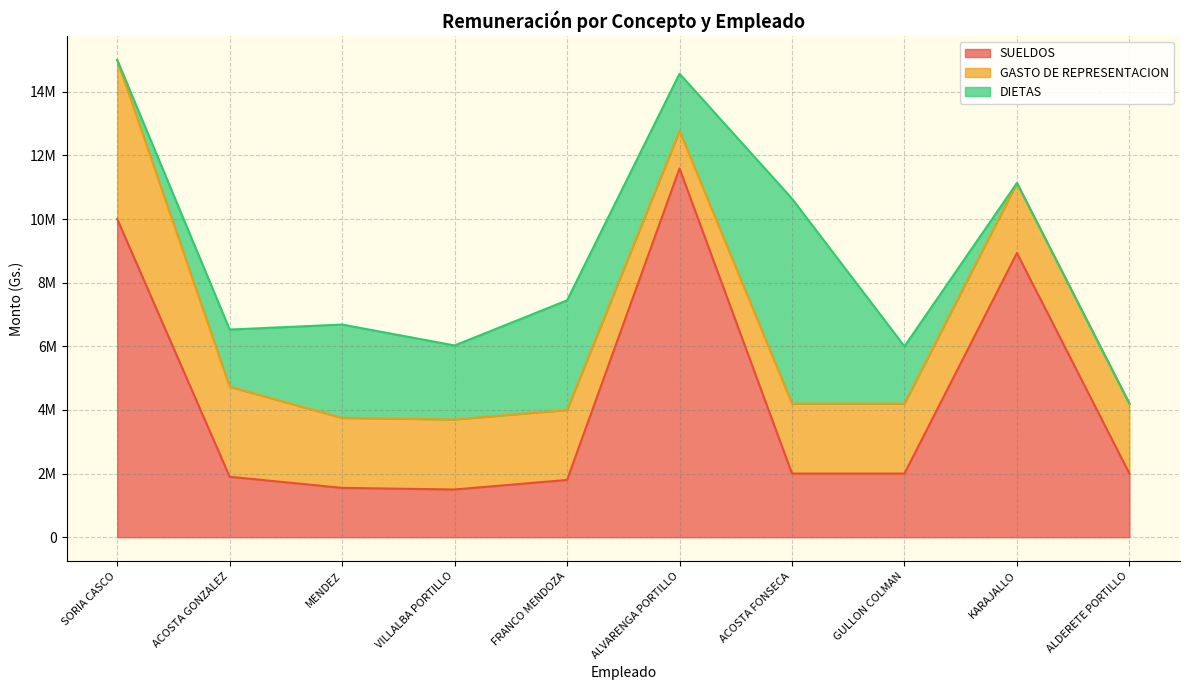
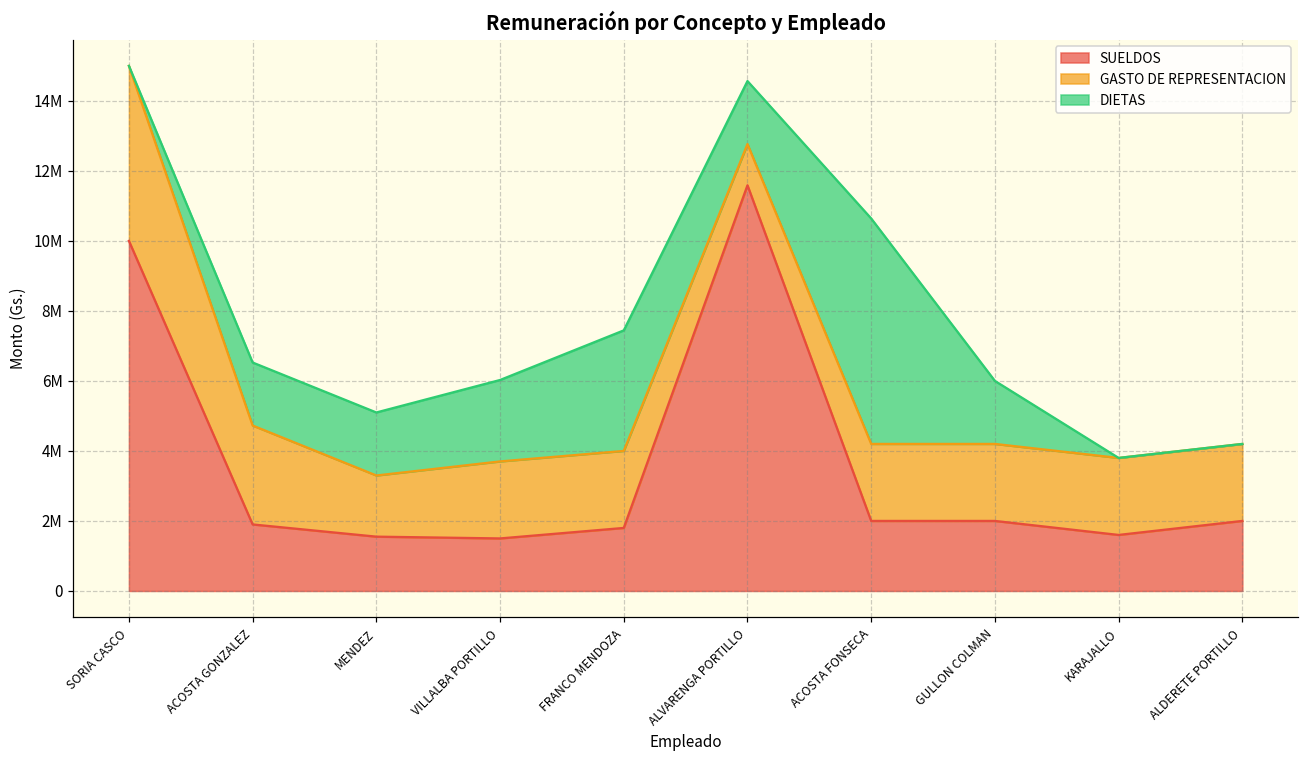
  {
    "SUELDOS": {
      "SORIA CASCO": 10000000,
      "ACOSTA GONZALEZ": 1900000,
      "MENDEZ": 1600000,
      "VILLALBA PORTILLO": 1500000,
      "FRANCO MENDOZA": 1800000,
      "ALVARENGA PORTILLO": 11600000,
      "ACOSTA FONSECA": 2000000,
      "GULLON COLMAN": 2000000,
-     "KARAJALLO": 8900000,
+     "KARAJALLO": 1600000,
      "ALDERETE PORTILLO": 2000000
    },
    "GASTO DE REPRESENTACION": {
      "ACOSTA GONZALEZ": 2800000,
-     "MENDEZ": 2200000,
+     "MENDEZ": 1700000,
      "VILLALBA PORTILLO": 2200000,
      "FRANCO MENDOZA": 2200000,
      "ALVARENGA PORTILLO": 1200000,
      "ACOSTA FONSECA": 2200000,
      "GULLON COLMAN": 2200000
    },
    "DIETAS": {
      "ACOSTA GONZALEZ": 1800000,
-     "MENDEZ": 2900000,
+     "MENDEZ": 1800000,
      "VILLALBA PORTILLO": 2300000,
      "FRANCO MENDOZA": 3400000,
      "ALVARENGA PORTILLO": 1800000,
      "ACOSTA FONSECA": 6400000,
      "GULLON COLMAN": 1800000
    }
  }
